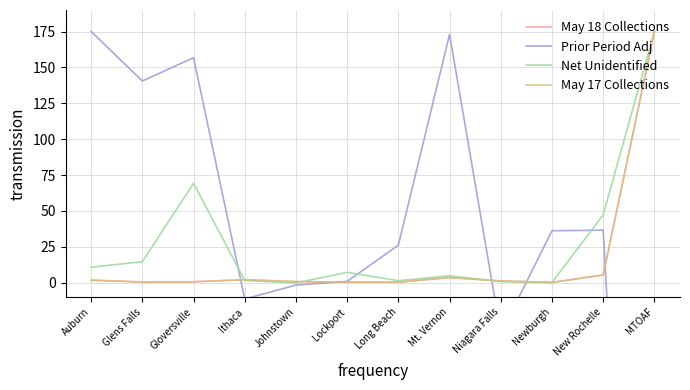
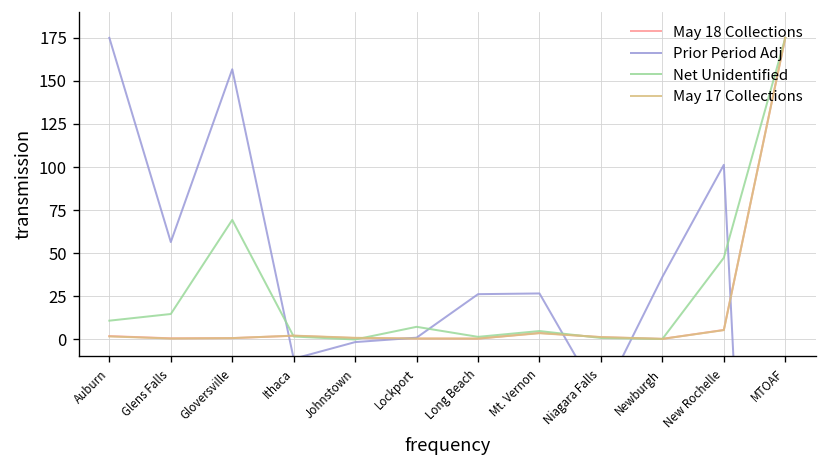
  {
    "Prior Period Adj": {
      "Auburn": 175,
-     "Glens Falls": 141,
+     "Glens Falls": 56,
      "Gloversville": 157,
      "Ithaca": -11,
      "Long Beach": 26,
-     "Mt. Vernon": 173,
+     "Mt. Vernon": 27,
      "Newburgh": 36,
-     "New Rochelle": 37
+     "New Rochelle": 101
    },
    "Net Unidentified": {
      "Auburn": 11,
      "Glens Falls": 15,
      "Gloversville": 69,
      "Lockport": 7,
      "New Rochelle": 47
    }
  }
